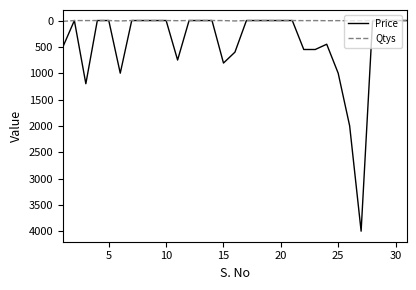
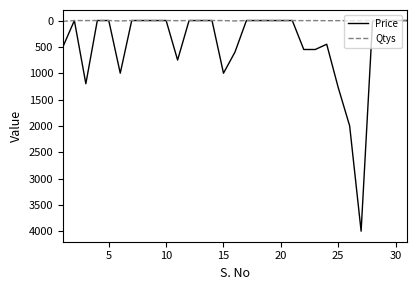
  {
    "Price": {
-     "15": 800,
-     "25": 1000
+     "15": 1000,
+     "25": 1300
    },
    "Qtys": {
      "15": 0,
      "25": 0
    }
  }
